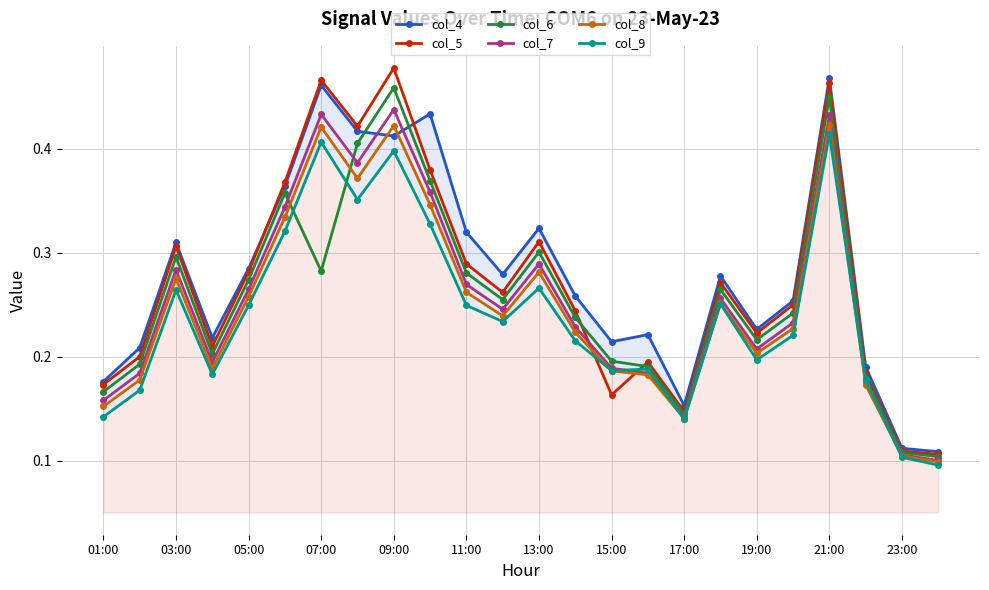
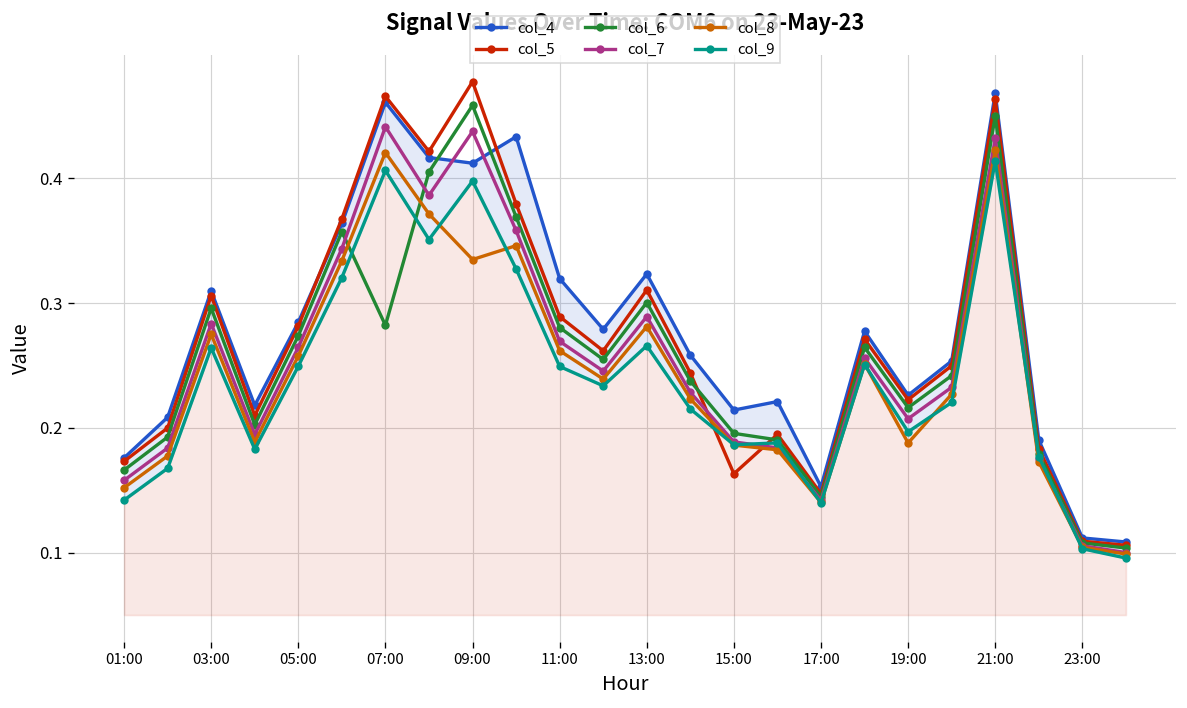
  {
    "col_4": {
      "01:00": 0.176,
      "03:00": 0.310,
      "05:00": 0.285,
      "07:00": 0.461,
      "09:00": 0.412,
      "11:00": 0.320,
      "13:00": 0.323,
      "15:00": 0.214,
      "17:00": 0.153,
      "19:00": 0.226,
      "21:00": 0.468,
      "23:00": 0.112
    },
    "col_5": {
      "01:00": 0.173,
      "03:00": 0.306,
      "05:00": 0.282,
      "07:00": 0.466,
      "09:00": 0.478,
      "11:00": 0.289,
      "13:00": 0.311,
      "15:00": 0.163,
      "19:00": 0.223,
      "21:00": 0.463
    },
    "col_6": {
      "01:00": 0.166,
      "03:00": 0.296,
      "05:00": 0.274,
      "07:00": 0.282,
      "09:00": 0.459,
      "11:00": 0.280,
      "13:00": 0.300,
      "15:00": 0.196,
      "19:00": 0.216,
      "21:00": 0.450
    },
    "col_7": {
      "01:00": 0.158,
      "03:00": 0.284,
      "05:00": 0.265,
-     "07:00": 0.433,
+     "07:00": 0.441,
      "09:00": 0.438,
      "11:00": 0.269,
      "13:00": 0.289,
      "19:00": 0.207,
      "21:00": 0.432
    },
    "col_8": {
      "01:00": 0.152,
      "03:00": 0.275,
      "05:00": 0.258,
      "07:00": 0.421,
-     "09:00": 0.422,
+     "09:00": 0.335,
      "11:00": 0.262,
      "13:00": 0.281,
-     "19:00": 0.203,
+     "19:00": 0.188,
      "21:00": 0.422
    },
    "col_9": {
      "01:00": 0.142,
      "03:00": 0.264,
      "05:00": 0.249,
      "07:00": 0.406,
      "09:00": 0.398,
      "11:00": 0.249,
      "13:00": 0.266,
      "19:00": 0.197,
      "21:00": 0.414
    }
  }
